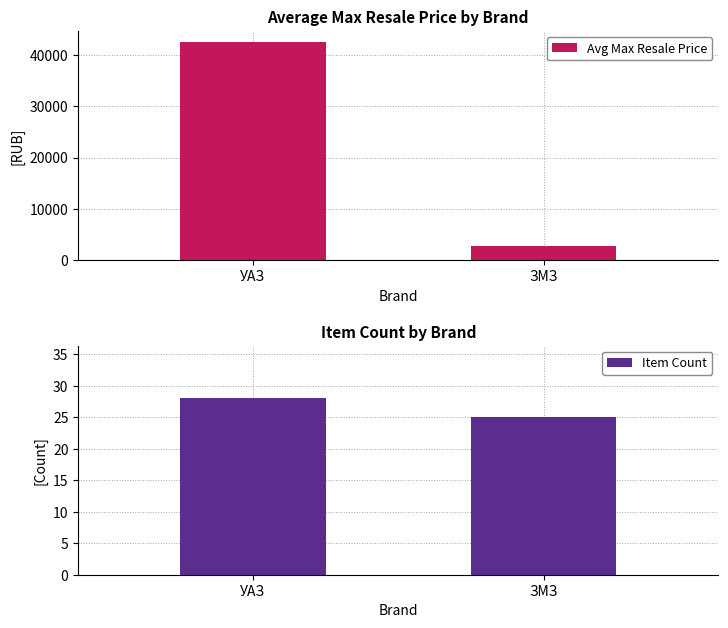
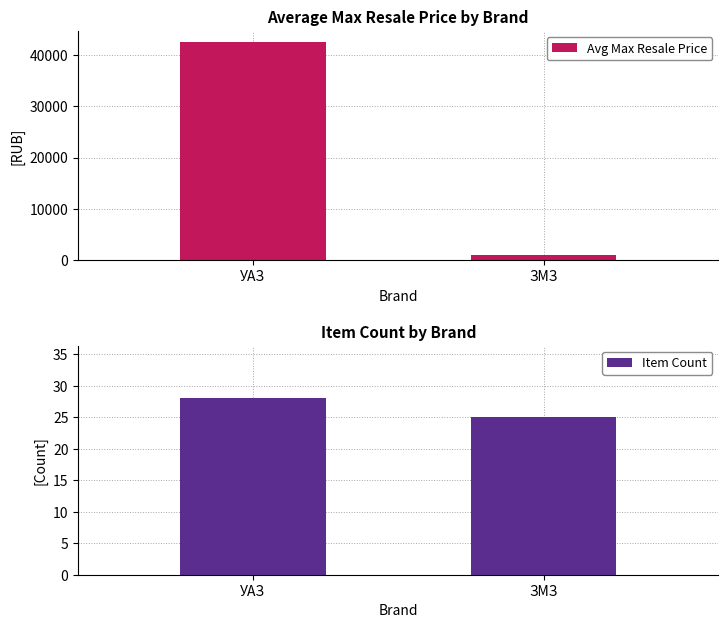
  {
    "Average Max Resale Price by Brand": {
      "УАЗ": 43000,
-     "ЗМЗ": 3000
+     "ЗМЗ": 1000
    },
    "Item Count by Brand": {
      "УАЗ": 28,
      "ЗМЗ": 25
    }
  }
